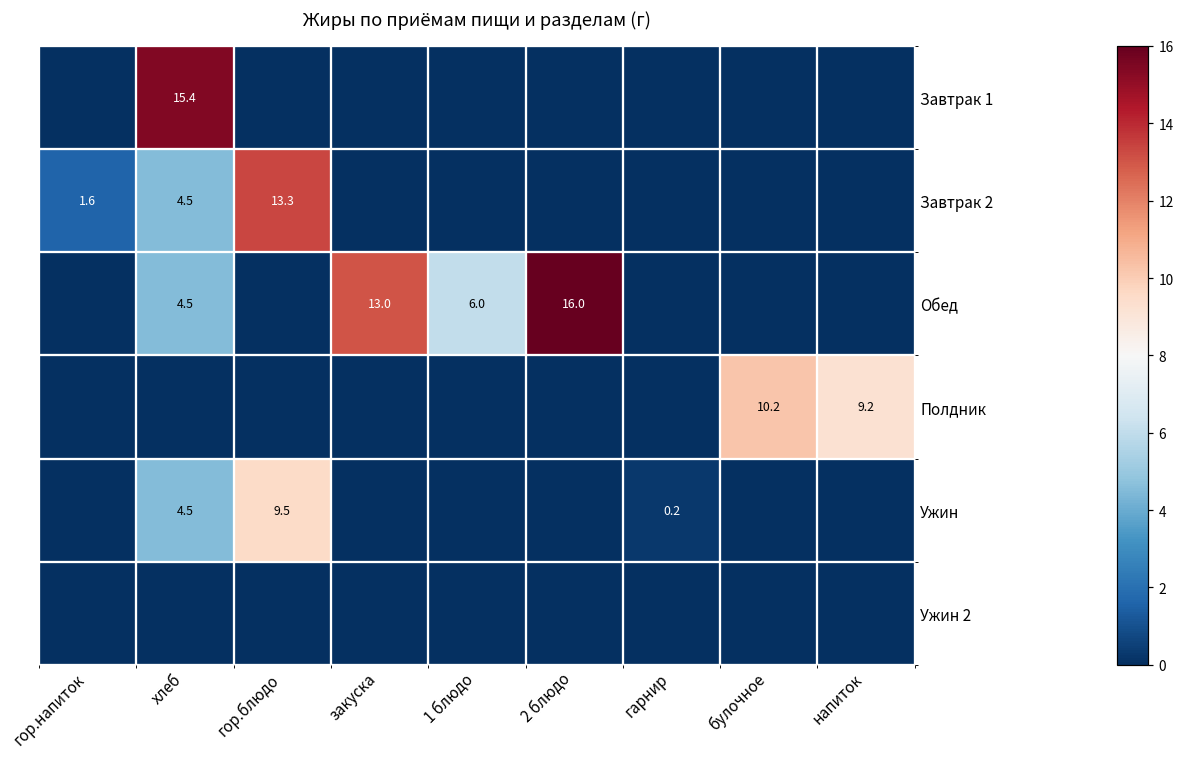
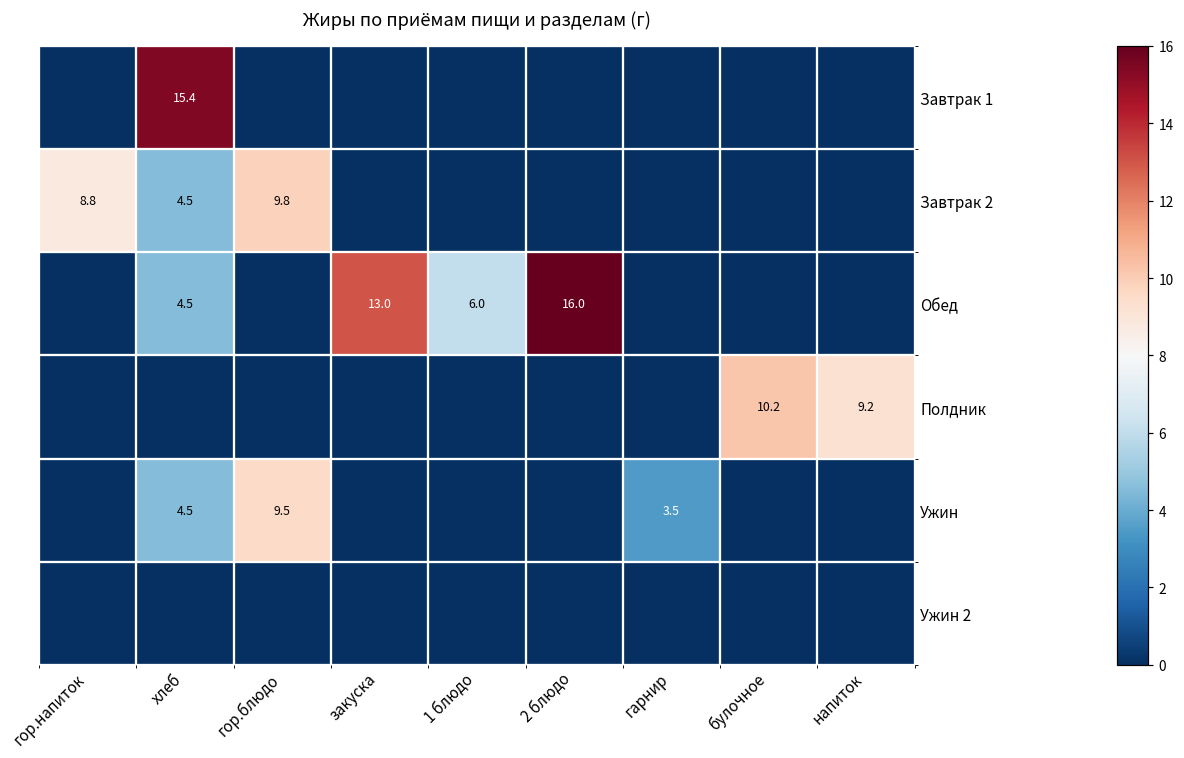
  {
    "Завтрак 1": {
      "хлеб": 15.4
    },
    "Завтрак 2": {
-     "гор.напиток": 1.6,
+     "гор.напиток": 8.8,
      "хлеб": 4.5,
-     "гор.блюдо": 13.3
+     "гор.блюдо": 9.8
    },
    "Обед": {
      "хлеб": 4.5,
      "закуска": 13.0,
      "1 блюдо": 6.0,
      "2 блюдо": 16.0
    },
    "Полдник": {
      "булочное": 10.2,
      "напиток": 9.2
    },
    "Ужин": {
      "хлеб": 4.5,
      "гор.блюдо": 9.5,
-     "гарнир": 0.2
+     "гарнир": 3.5
    }
  }
